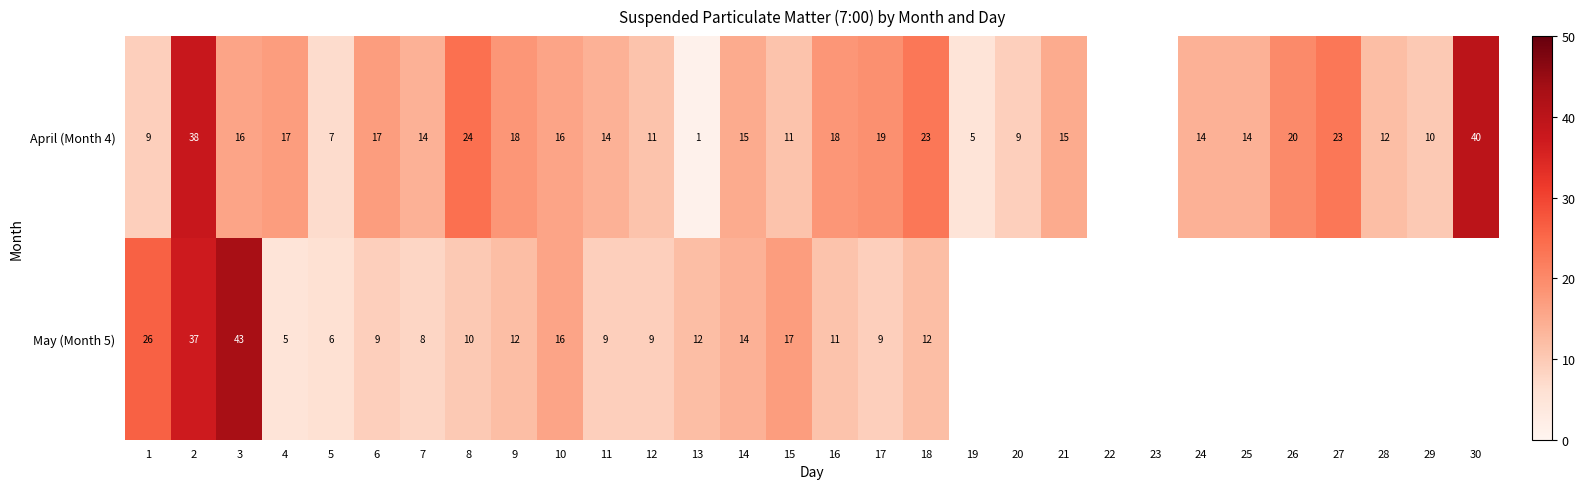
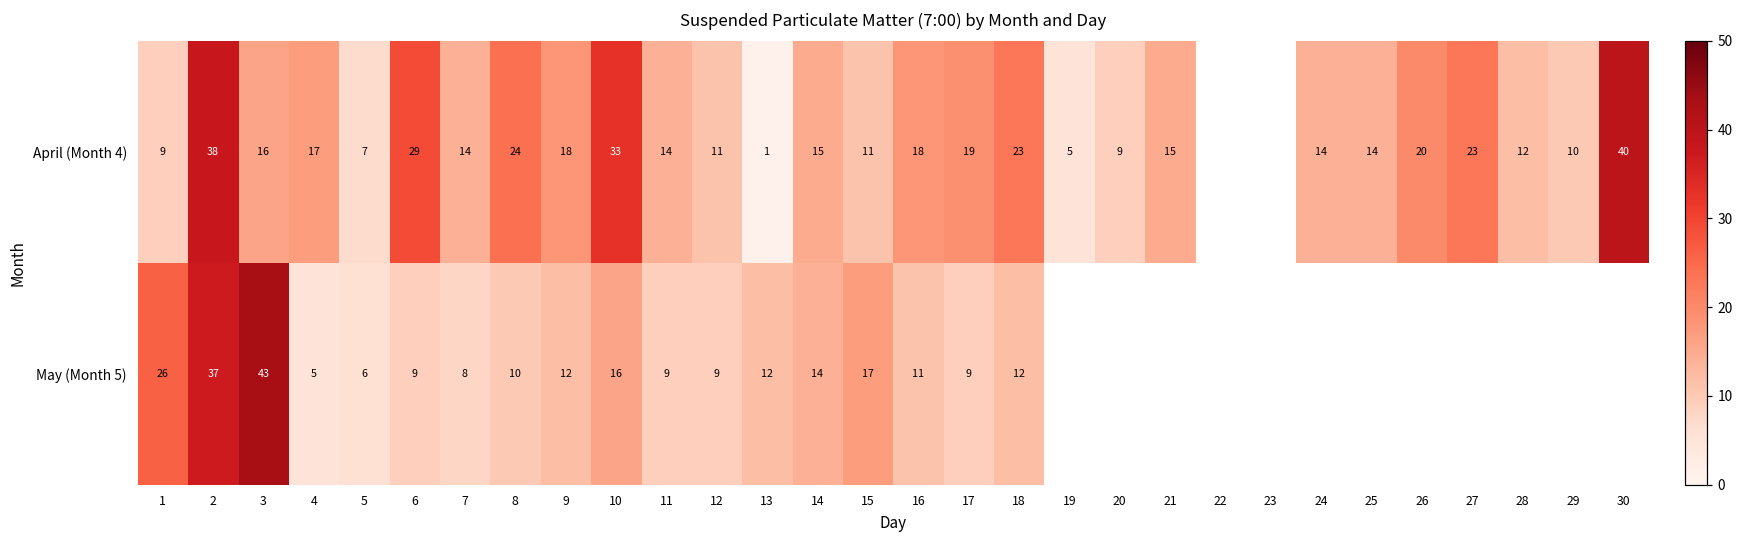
  {
    "April (Month 4)": {
      "1": 9,
      "2": 38,
      "3": 16,
      "4": 17,
      "5": 7,
-     "6": 17,
+     "6": 29,
      "7": 14,
      "8": 24,
      "9": 18,
-     "10": 16,
+     "10": 33,
      "11": 14,
      "12": 11,
      "13": 1,
      "14": 15,
      "15": 11,
      "16": 18,
      "17": 19,
      "18": 23,
      "19": 5,
      "20": 9,
      "21": 15,
      "24": 14,
      "25": 14,
      "26": 20,
      "27": 23,
      "28": 12,
      "29": 10,
      "30": 40
    },
    "May (Month 5)": {
      "1": 26,
      "2": 37,
      "3": 43,
      "4": 5,
      "5": 6,
      "6": 9,
      "7": 8,
      "8": 10,
      "9": 12,
      "10": 16,
      "11": 9,
      "12": 9,
      "13": 12,
      "14": 14,
      "15": 17,
      "16": 11,
      "17": 9,
      "18": 12
    }
  }
